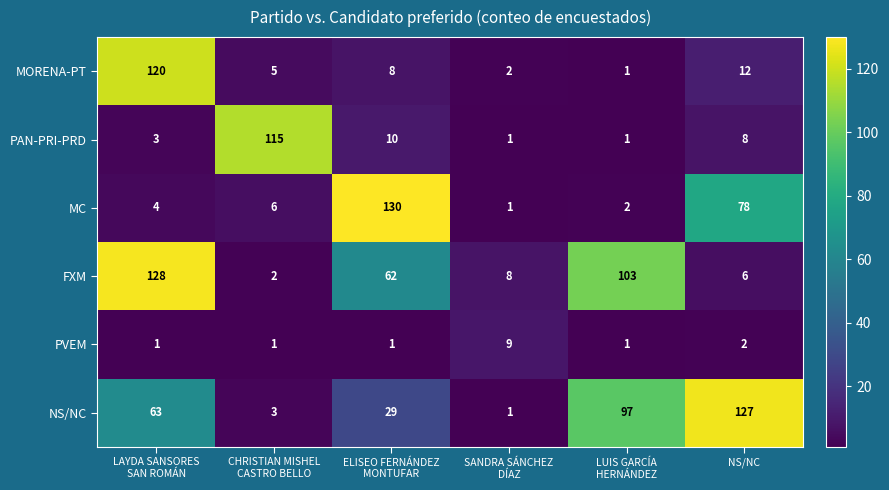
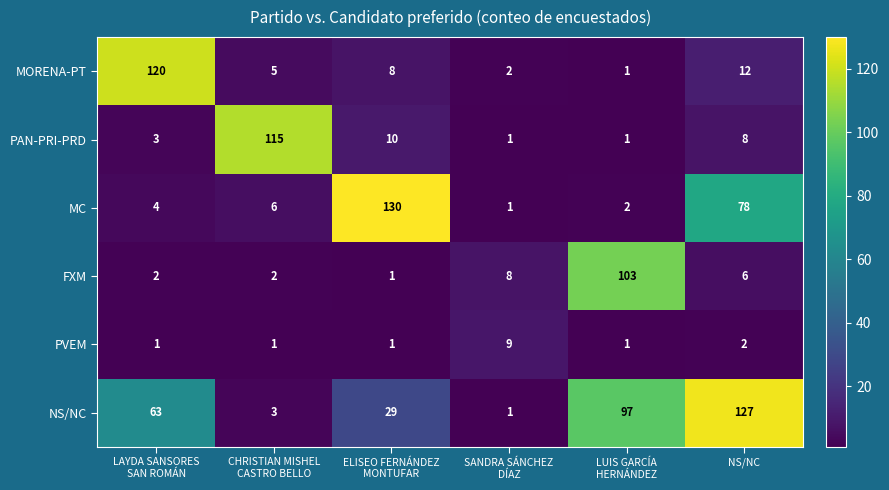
  {
    "MORENA-PT": {
      "LAYDA SANSORES SAN ROMÁN": 120,
      "CHRISTIAN MISHEL CASTRO BELLO": 5,
      "ELISEO FERNÁNDEZ MONTUFAR": 8,
      "SANDRA SÁNCHEZ DÍAZ": 2,
      "LUIS GARCÍA HERNÁNDEZ": 1,
      "NS/NC": 12
    },
    "PAN-PRI-PRD": {
      "LAYDA SANSORES SAN ROMÁN": 3,
      "CHRISTIAN MISHEL CASTRO BELLO": 115,
      "ELISEO FERNÁNDEZ MONTUFAR": 10,
      "SANDRA SÁNCHEZ DÍAZ": 1,
      "LUIS GARCÍA HERNÁNDEZ": 1,
      "NS/NC": 8
    },
    "MC": {
      "LAYDA SANSORES SAN ROMÁN": 4,
      "CHRISTIAN MISHEL CASTRO BELLO": 6,
      "ELISEO FERNÁNDEZ MONTUFAR": 130,
      "SANDRA SÁNCHEZ DÍAZ": 1,
      "LUIS GARCÍA HERNÁNDEZ": 2,
      "NS/NC": 78
    },
    "FXM": {
-     "LAYDA SANSORES SAN ROMÁN": 128,
+     "LAYDA SANSORES SAN ROMÁN": 2,
      "CHRISTIAN MISHEL CASTRO BELLO": 2,
-     "ELISEO FERNÁNDEZ MONTUFAR": 62,
+     "ELISEO FERNÁNDEZ MONTUFAR": 1,
      "SANDRA SÁNCHEZ DÍAZ": 8,
      "LUIS GARCÍA HERNÁNDEZ": 103,
      "NS/NC": 6
    },
    "PVEM": {
      "LAYDA SANSORES SAN ROMÁN": 1,
      "CHRISTIAN MISHEL CASTRO BELLO": 1,
      "ELISEO FERNÁNDEZ MONTUFAR": 1,
      "SANDRA SÁNCHEZ DÍAZ": 9,
      "LUIS GARCÍA HERNÁNDEZ": 1,
      "NS/NC": 2
    },
    "NS/NC": {
      "LAYDA SANSORES SAN ROMÁN": 63,
      "CHRISTIAN MISHEL CASTRO BELLO": 3,
      "ELISEO FERNÁNDEZ MONTUFAR": 29,
      "SANDRA SÁNCHEZ DÍAZ": 1,
      "LUIS GARCÍA HERNÁNDEZ": 97,
      "NS/NC": 127
    }
  }
